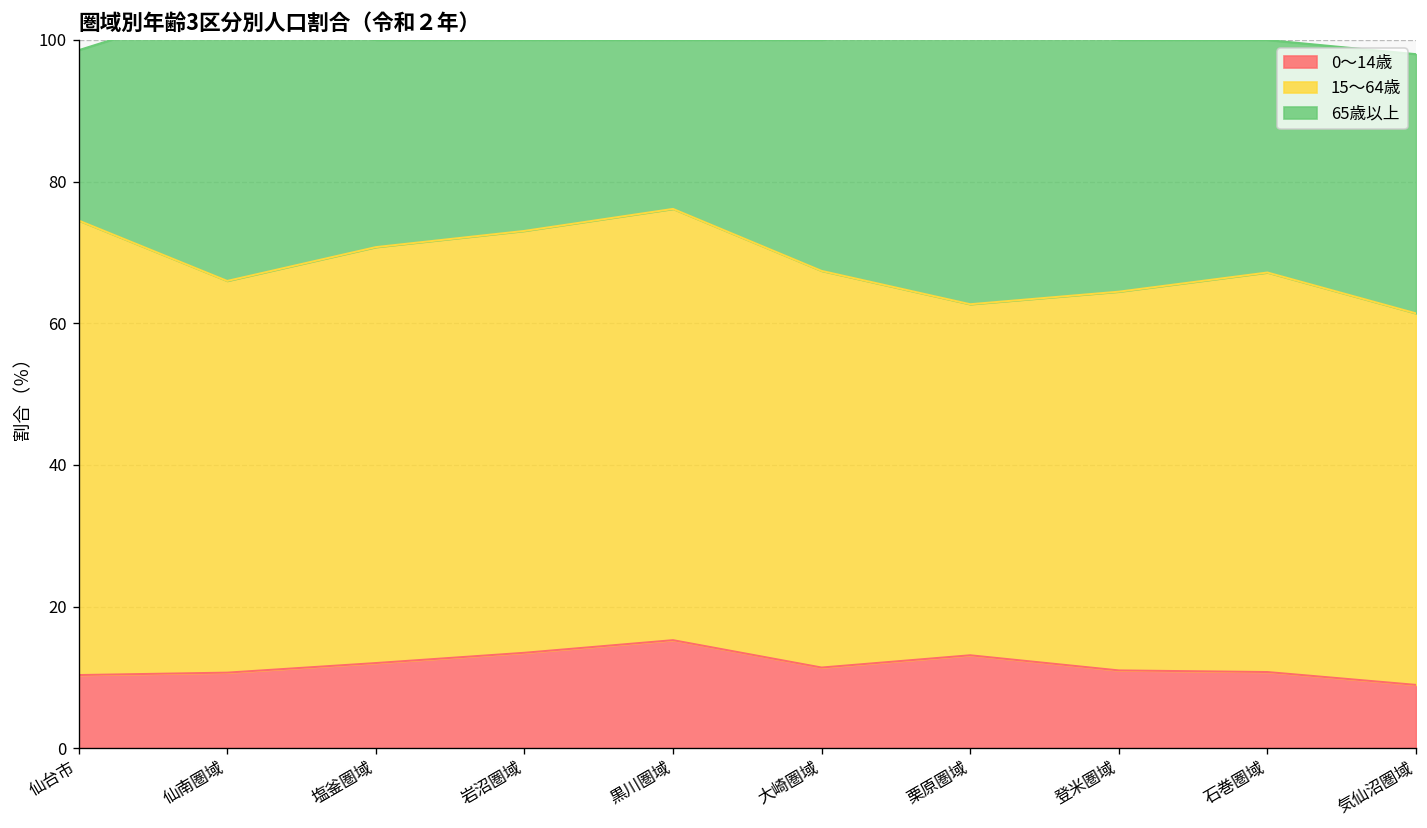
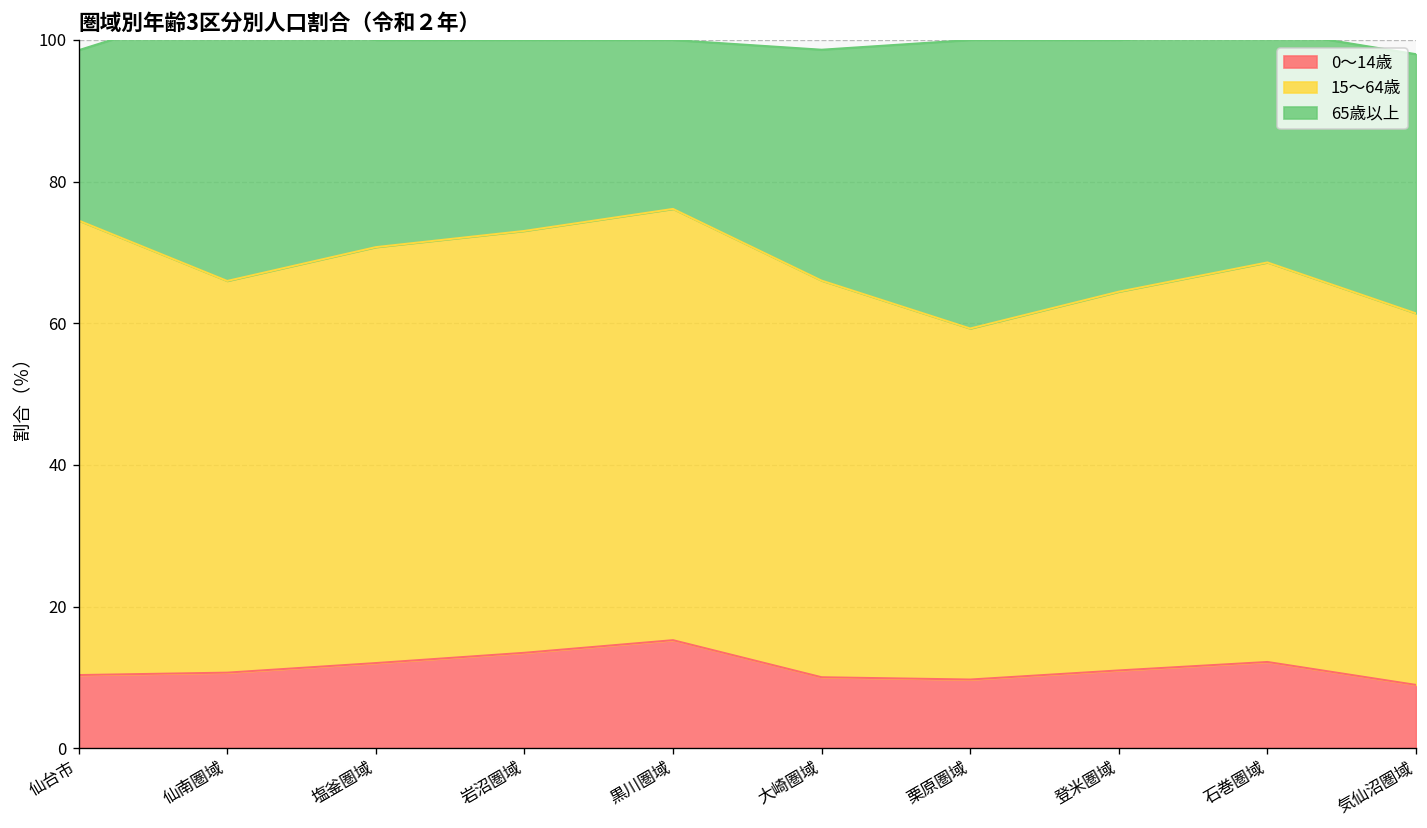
  {
    "0～14歳": {
      "仙台市": 10,
      "仙南圏域": 11,
      "塩釜圏域": 12,
      "岩沼圏域": 13,
      "黒川圏域": 15,
-     "大崎圏域": 11,
-     "栗原圏域": 13,
+     "大崎圏域": 10,
+     "栗原圏域": 10,
      "登米圏域": 11,
-     "石巻圏域": 11,
+     "石巻圏域": 12,
      "気仙沼圏域": 9
    },
    "15～64歳": {
      "仙台市": 64,
      "仙南圏域": 55,
      "塩釜圏域": 59,
      "岩沼圏域": 60,
      "黒川圏域": 61,
      "大崎圏域": 56,
      "栗原圏域": 50,
      "登米圏域": 53,
      "石巻圏域": 56,
      "気仙沼圏域": 52
    },
    "65歳以上": {
      "仙台市": 24,
      "塩釜圏域": 29,
      "岩沼圏域": 27,
      "黒川圏域": 24,
      "大崎圏域": 33,
      "登米圏域": 36,
      "気仙沼圏域": 37
    }
  }
